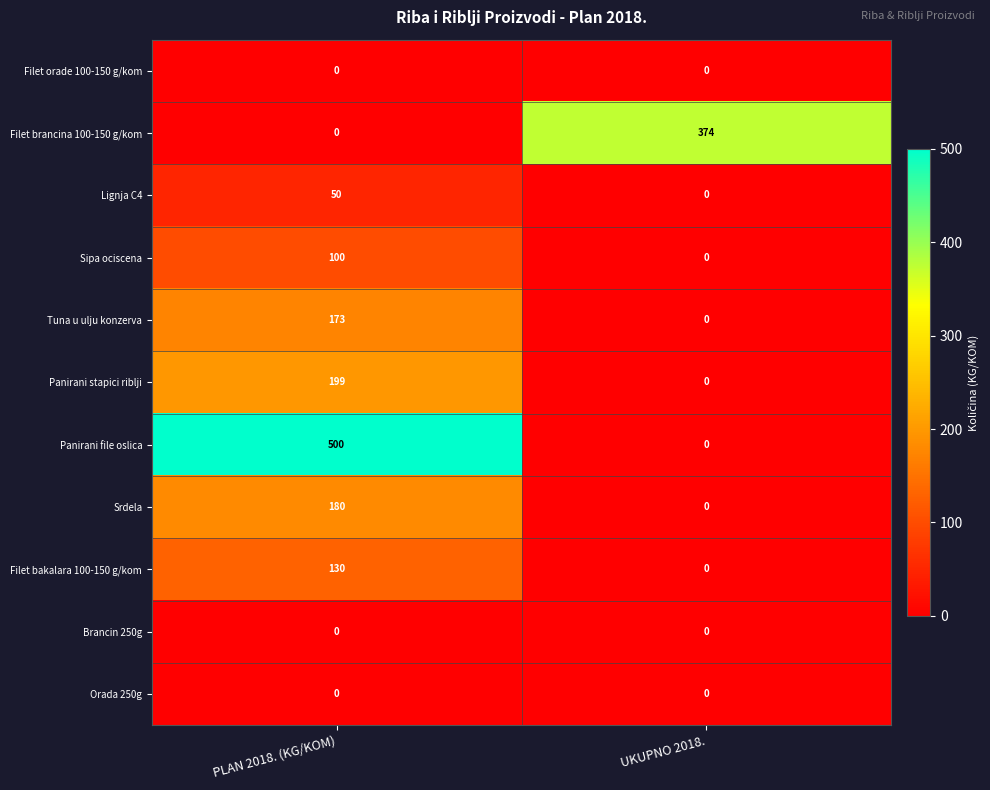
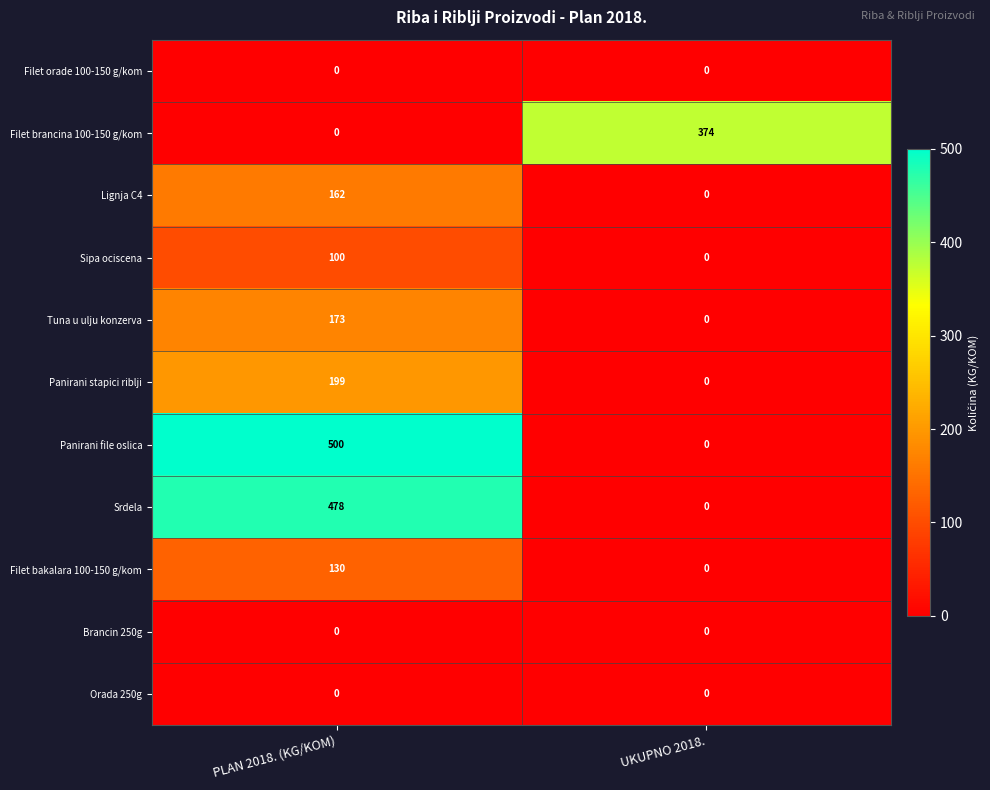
  {
    "Filet orade 100-150 g/kom": {
      "PLAN 2018. (KG/KOM)": 0,
      "UKUPNO 2018.": 0
    },
    "Filet brancina 100-150 g/kom": {
      "PLAN 2018. (KG/KOM)": 0,
      "UKUPNO 2018.": 374
    },
    "Lignja C4": {
-     "PLAN 2018. (KG/KOM)": 50,
+     "PLAN 2018. (KG/KOM)": 162,
      "UKUPNO 2018.": 0
    },
    "Sipa ociscena": {
      "PLAN 2018. (KG/KOM)": 100,
      "UKUPNO 2018.": 0
    },
    "Tuna u ulju konzerva": {
      "PLAN 2018. (KG/KOM)": 173,
      "UKUPNO 2018.": 0
    },
    "Panirani stapici riblji": {
      "PLAN 2018. (KG/KOM)": 199,
      "UKUPNO 2018.": 0
    },
    "Panirani file oslica": {
      "PLAN 2018. (KG/KOM)": 500,
      "UKUPNO 2018.": 0
    },
    "Srdela": {
-     "PLAN 2018. (KG/KOM)": 180,
+     "PLAN 2018. (KG/KOM)": 478,
      "UKUPNO 2018.": 0
    },
    "Filet bakalara 100-150 g/kom": {
      "PLAN 2018. (KG/KOM)": 130,
      "UKUPNO 2018.": 0
    },
    "Brancin 250g": {
      "PLAN 2018. (KG/KOM)": 0,
      "UKUPNO 2018.": 0
    },
    "Orada 250g": {
      "PLAN 2018. (KG/KOM)": 0,
      "UKUPNO 2018.": 0
    }
  }
